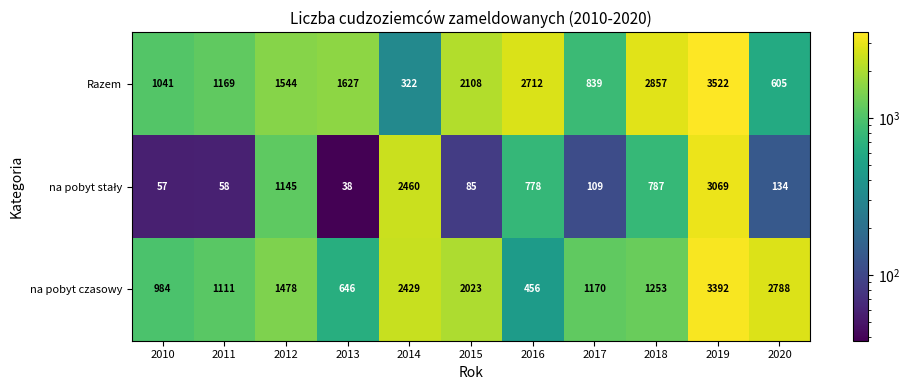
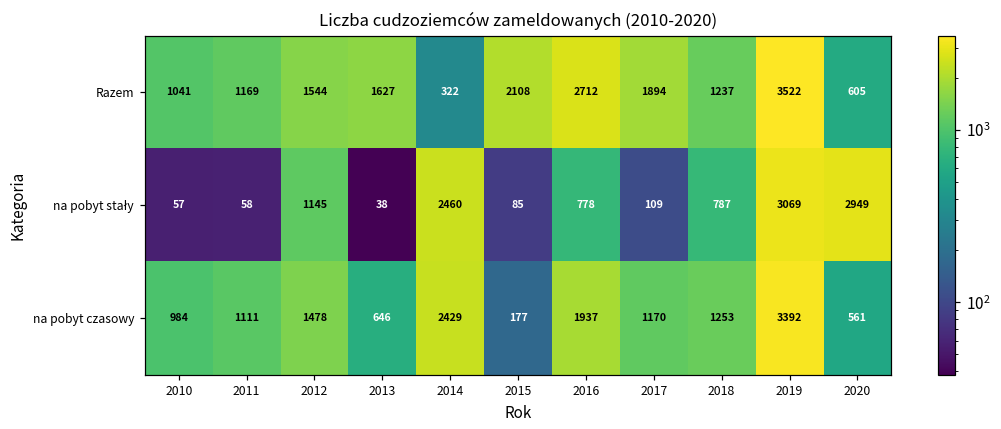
  {
    "Razem": {
      "2010": 1041,
      "2011": 1169,
      "2012": 1544,
      "2013": 1627,
      "2014": 322,
      "2015": 2108,
      "2016": 2712,
-     "2017": 839,
-     "2018": 2857,
+     "2017": 1894,
+     "2018": 1237,
      "2019": 3522,
      "2020": 605
    },
    "na pobyt stały": {
      "2010": 57,
      "2011": 58,
      "2012": 1145,
      "2013": 38,
      "2014": 2460,
      "2015": 85,
      "2016": 778,
      "2017": 109,
      "2018": 787,
      "2019": 3069,
-     "2020": 134
+     "2020": 2949
    },
    "na pobyt czasowy": {
      "2010": 984,
      "2011": 1111,
      "2012": 1478,
      "2013": 646,
      "2014": 2429,
-     "2015": 2023,
-     "2016": 456,
+     "2015": 177,
+     "2016": 1937,
      "2017": 1170,
      "2018": 1253,
      "2019": 3392,
-     "2020": 2788
+     "2020": 561
    }
  }
